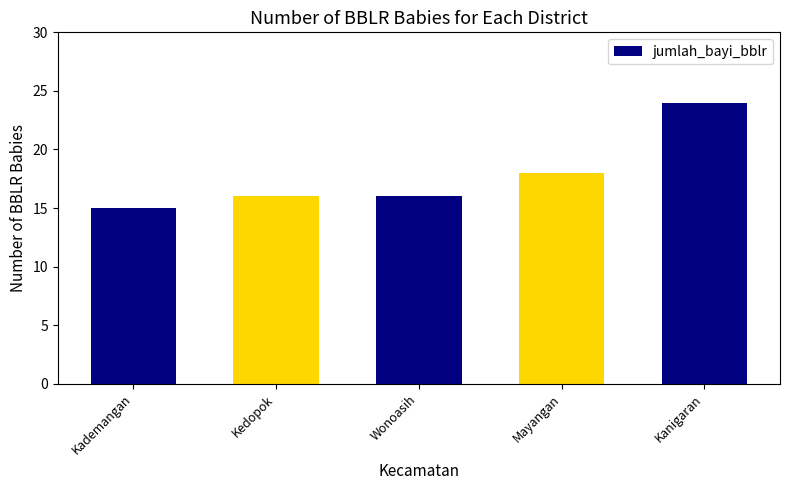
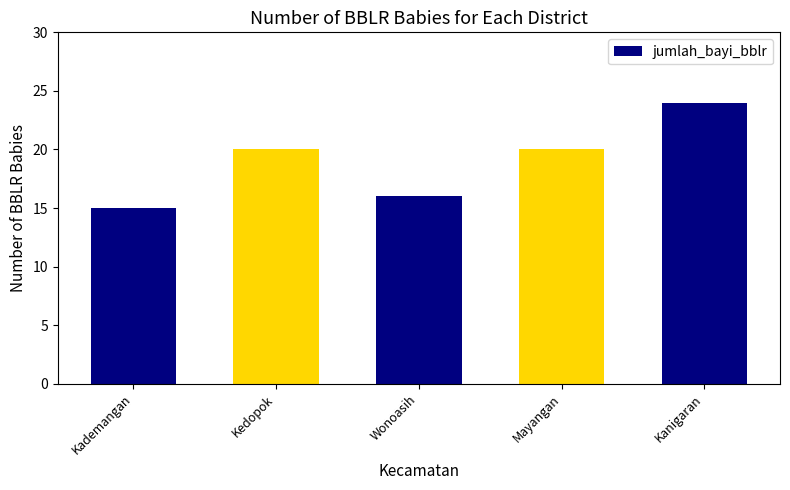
  {
    "Kademangan": 15,
-   "Kedopok": 16,
+   "Kedopok": 20,
    "Wonoasih": 16,
-   "Mayangan": 18,
+   "Mayangan": 20,
    "Kanigaran": 24
  }
